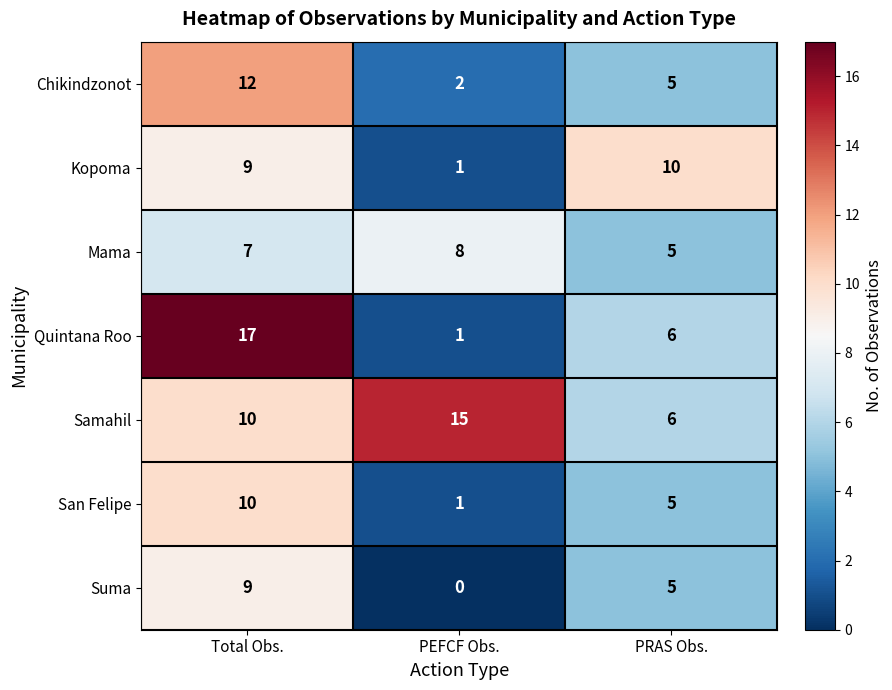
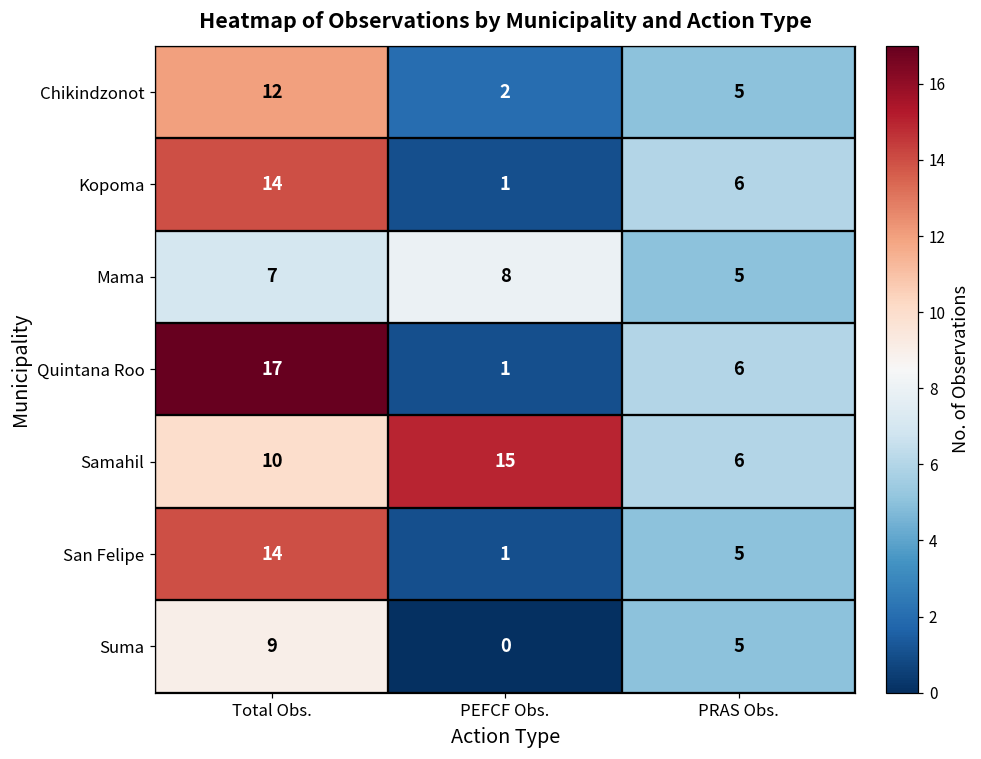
  {
    "Chikindzonot": {
      "Total Obs.": 12,
      "PEFCF Obs.": 2,
      "PRAS Obs.": 5
    },
    "Kopoma": {
-     "Total Obs.": 9,
+     "Total Obs.": 14,
      "PEFCF Obs.": 1,
-     "PRAS Obs.": 10
+     "PRAS Obs.": 6
    },
    "Mama": {
      "Total Obs.": 7,
      "PEFCF Obs.": 8,
      "PRAS Obs.": 5
    },
    "Quintana Roo": {
      "Total Obs.": 17,
      "PEFCF Obs.": 1,
      "PRAS Obs.": 6
    },
    "Samahil": {
      "Total Obs.": 10,
      "PEFCF Obs.": 15,
      "PRAS Obs.": 6
    },
    "San Felipe": {
-     "Total Obs.": 10,
+     "Total Obs.": 14,
      "PEFCF Obs.": 1,
      "PRAS Obs.": 5
    },
    "Suma": {
      "Total Obs.": 9,
      "PEFCF Obs.": 0,
      "PRAS Obs.": 5
    }
  }
